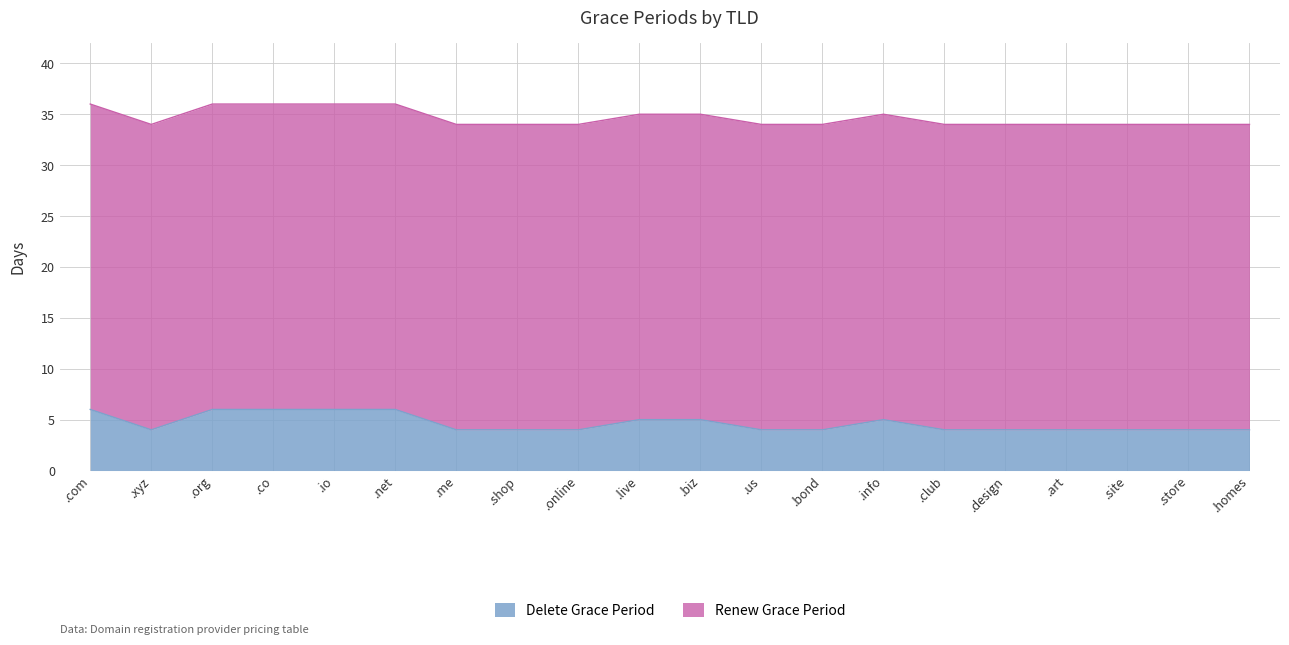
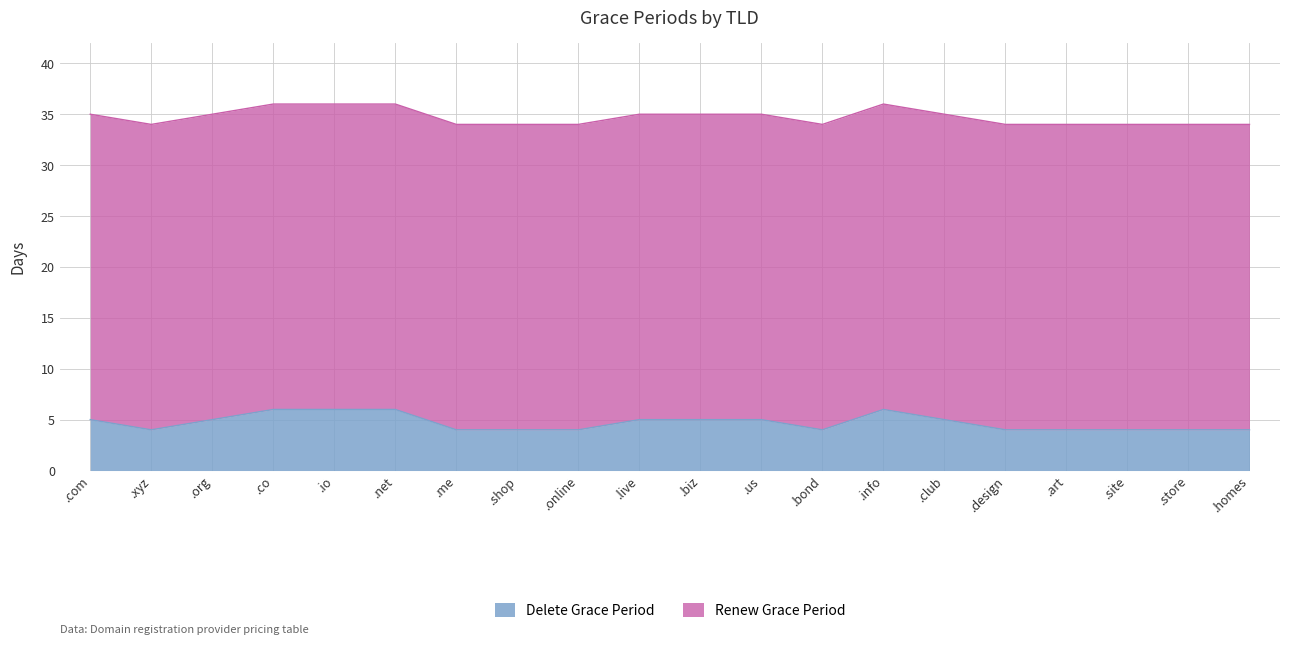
  {
    "Delete Grace Period": {
-     ".com": 6,
+     ".com": 5,
      ".xyz": 4,
-     ".org": 6,
+     ".org": 5,
      ".co": 6,
      ".io": 6,
      ".net": 6,
      ".me": 4,
      ".shop": 4,
      ".online": 4,
      ".live": 5,
      ".biz": 5,
-     ".us": 4,
+     ".us": 5,
      ".bond": 4,
-     ".info": 5,
-     ".club": 4,
+     ".info": 6,
+     ".club": 5,
      ".design": 4,
      ".art": 4,
      ".site": 4,
      ".store": 4,
      ".homes": 4
    },
    "Renew Grace Period": {
      ".com": 30,
      ".xyz": 30,
      ".org": 30,
      ".co": 30,
      ".io": 30,
      ".net": 30,
      ".me": 30,
      ".shop": 30,
      ".online": 30,
      ".live": 30,
      ".biz": 30,
      ".us": 30,
      ".bond": 30,
      ".info": 30,
      ".club": 30,
      ".design": 30,
      ".art": 30,
      ".site": 30,
      ".store": 30,
      ".homes": 30
    }
  }
